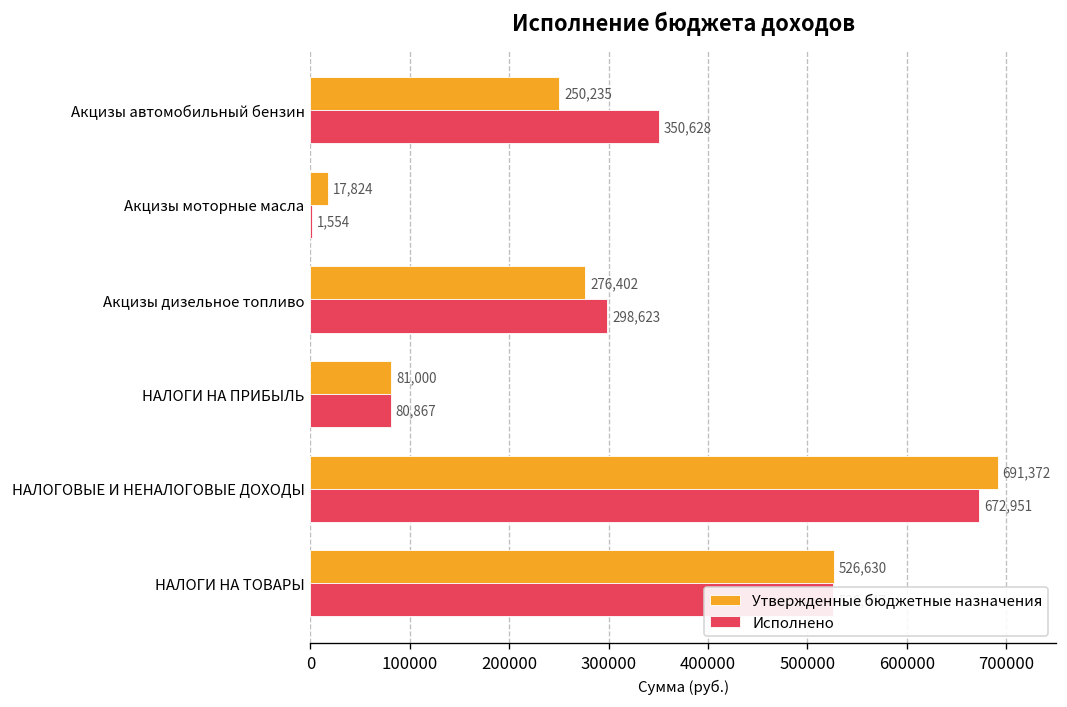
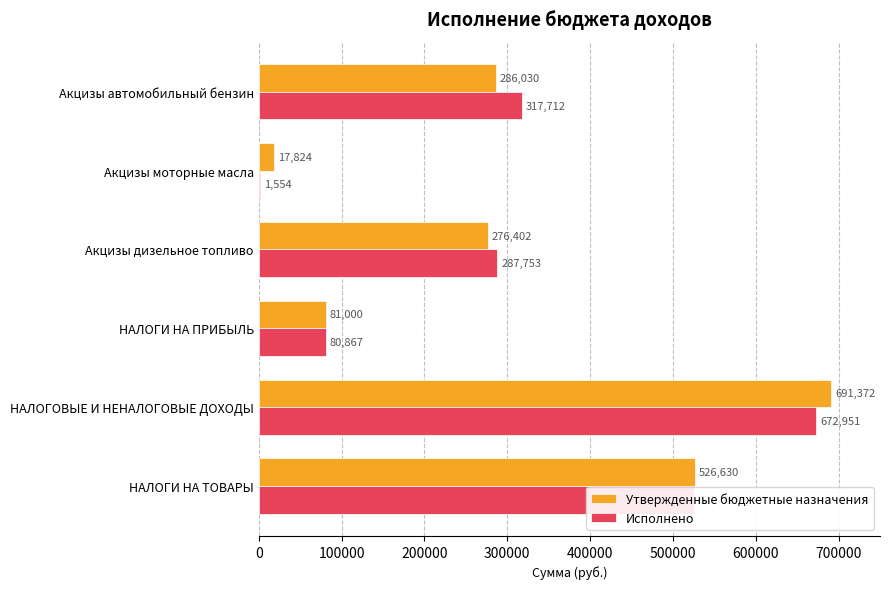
  {
    "Утвержденные бюджетные назначения": {
-     "Акцизы автомобильный бензин": "250,235",
+     "Акцизы автомобильный бензин": "286,030",
      "Акцизы моторные масла": "17,824",
      "Акцизы дизельное топливо": "276,402",
      "НАЛОГИ НА ПРИБЫЛЬ": "81,000",
      "НАЛОГОВЫЕ И НЕНАЛОГОВЫЕ ДОХОДЫ": "691,372",
      "НАЛОГИ НА ТОВАРЫ": "526,630"
    },
    "Исполнено": {
-     "Акцизы автомобильный бензин": "350,628",
+     "Акцизы автомобильный бензин": "317,712",
      "Акцизы моторные масла": "1,554",
-     "Акцизы дизельное топливо": "298,623",
+     "Акцизы дизельное топливо": "287,753",
      "НАЛОГИ НА ПРИБЫЛЬ": "80,867",
      "НАЛОГОВЫЕ И НЕНАЛОГОВЫЕ ДОХОДЫ": "672,951"
    }
  }
